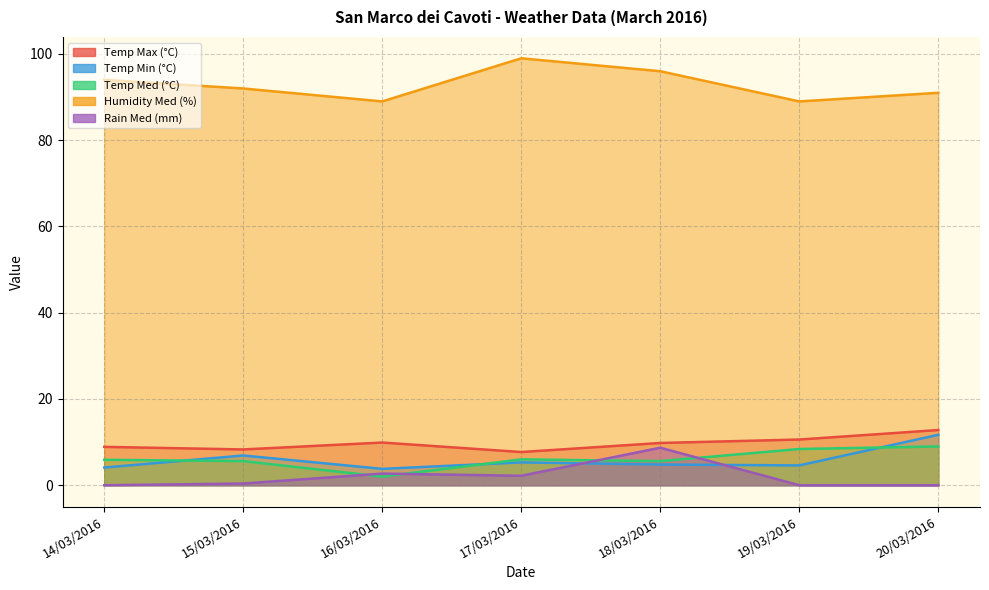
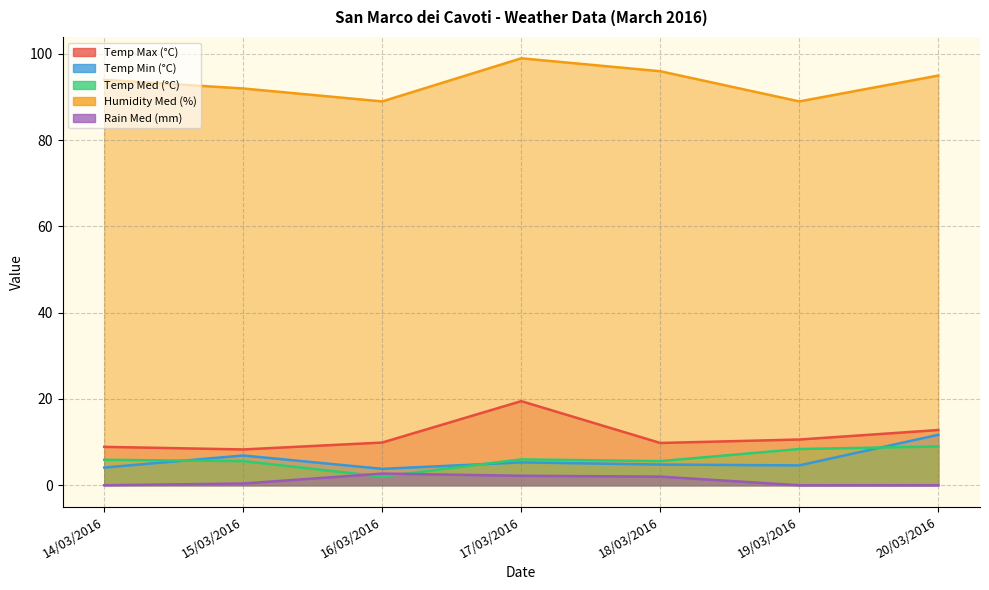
  {
    "Temp Max (°C)": {
      "14/03/2016": 9,
      "15/03/2016": 8,
      "16/03/2016": 10,
-     "17/03/2016": 8,
+     "17/03/2016": 20,
      "18/03/2016": 10,
      "19/03/2016": 11,
      "20/03/2016": 13
    },
    "Temp Min (°C)": {
      "14/03/2016": 4,
      "15/03/2016": 7,
      "16/03/2016": 4,
      "17/03/2016": 5,
      "18/03/2016": 5,
      "19/03/2016": 5,
      "20/03/2016": 12
    },
    "Temp Med (°C)": {
      "14/03/2016": 6,
      "15/03/2016": 6,
      "16/03/2016": 2,
      "17/03/2016": 6,
      "18/03/2016": 6,
      "19/03/2016": 8,
      "20/03/2016": 9
    },
    "Humidity Med (%)": {
      "15/03/2016": 92,
      "16/03/2016": 89,
      "17/03/2016": 99,
      "18/03/2016": 96,
      "19/03/2016": 89,
-     "20/03/2016": 91
+     "20/03/2016": 95
    },
    "Rain Med (mm)": {
      "14/03/2016": 0,
      "15/03/2016": 0,
      "16/03/2016": 3,
      "17/03/2016": 2,
-     "18/03/2016": 9,
+     "18/03/2016": 2,
      "19/03/2016": 0,
      "20/03/2016": 0
    }
  }
